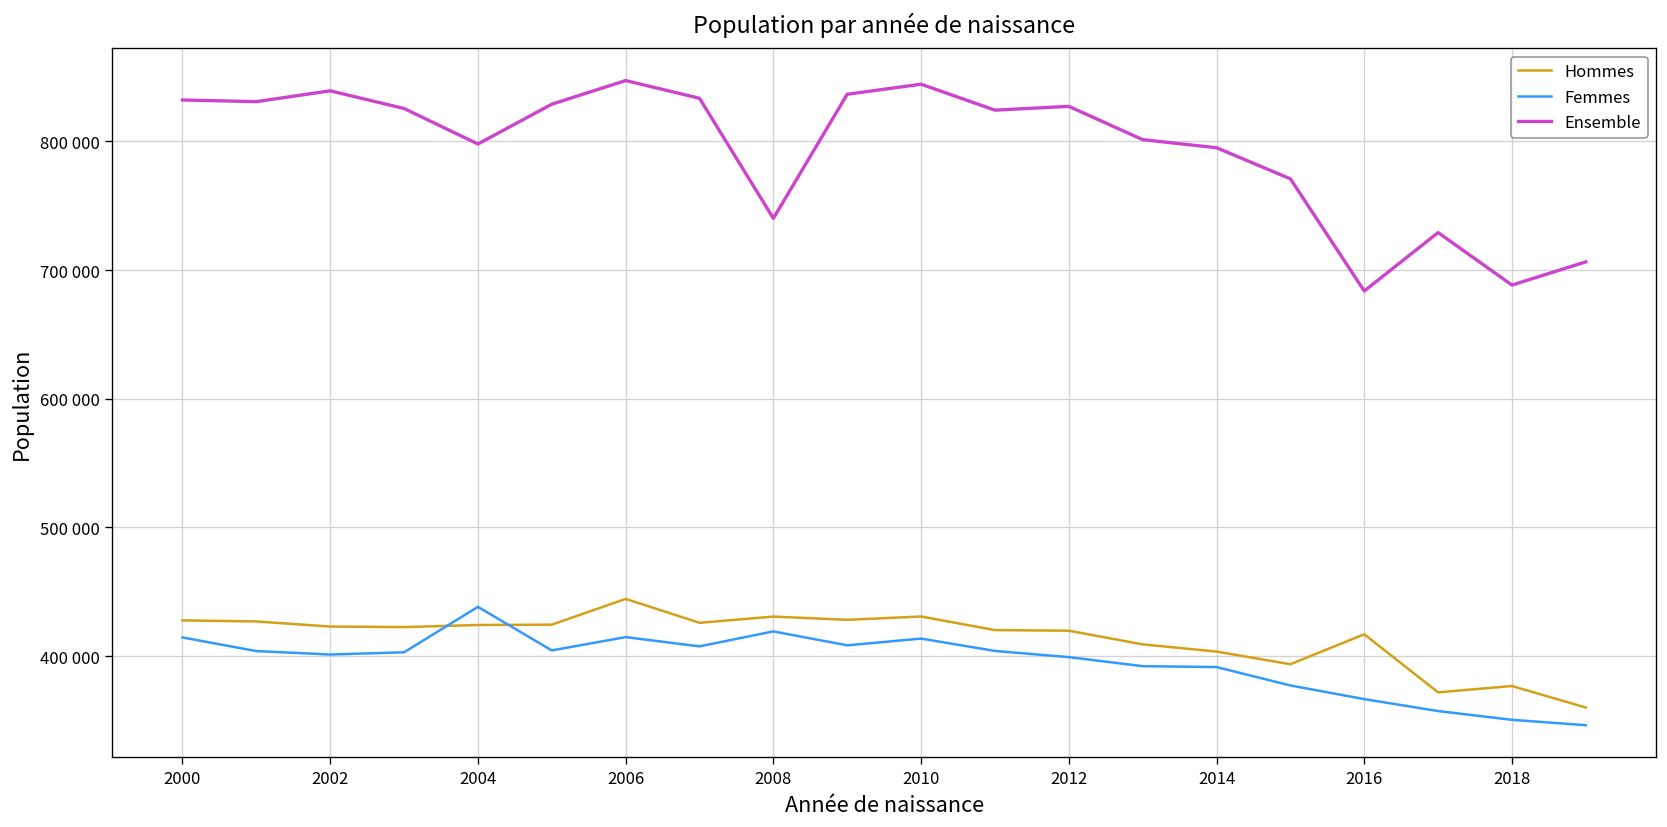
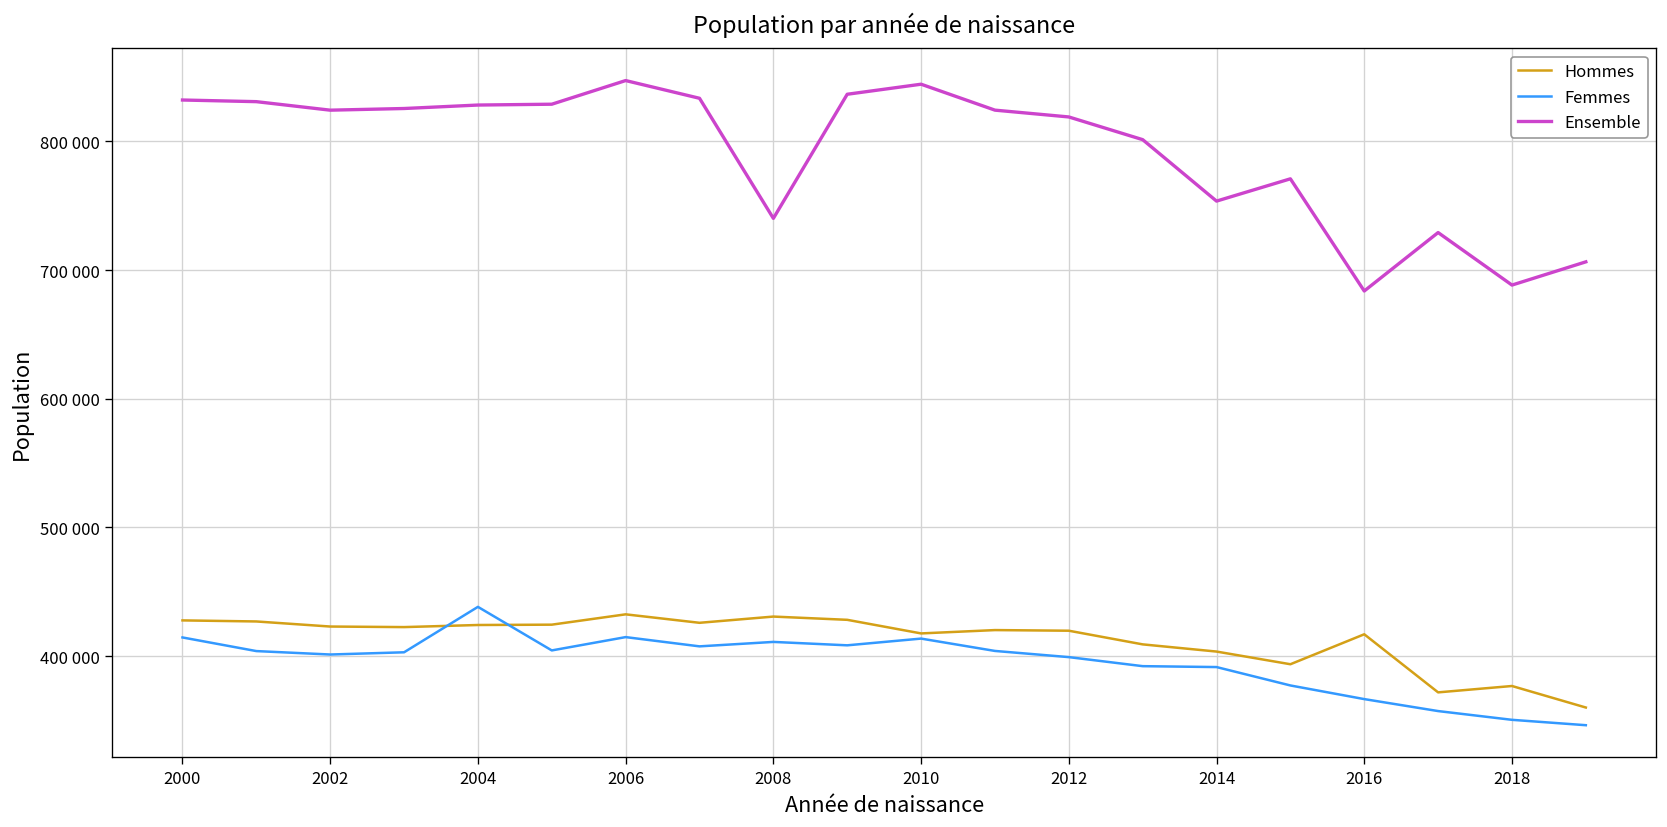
  {
    "Hommes": {
      "2000": 428000,
      "2002": 423000,
      "2004": 424000,
-     "2006": 444000,
+     "2006": 432000,
      "2008": 431000,
-     "2010": 431000,
+     "2010": 418000,
      "2012": 420000,
      "2014": 404000,
      "2016": 417000,
      "2018": 377000
    },
    "Femmes": {
      "2000": 415000,
      "2002": 401000,
      "2004": 438000,
      "2006": 415000,
-     "2008": 419000,
+     "2008": 411000,
      "2010": 414000,
      "2012": 399000,
      "2014": 392000,
      "2016": 367000,
      "2018": 351000
    },
    "Ensemble": {
      "2000": 832000,
-     "2002": 839000,
-     "2004": 798000,
+     "2002": 824000,
+     "2004": 828000,
      "2006": 847000,
      "2008": 740000,
      "2010": 844000,
-     "2012": 827000,
-     "2014": 795000,
+     "2012": 819000,
+     "2014": 754000,
      "2016": 684000,
      "2018": 688000
    }
  }
